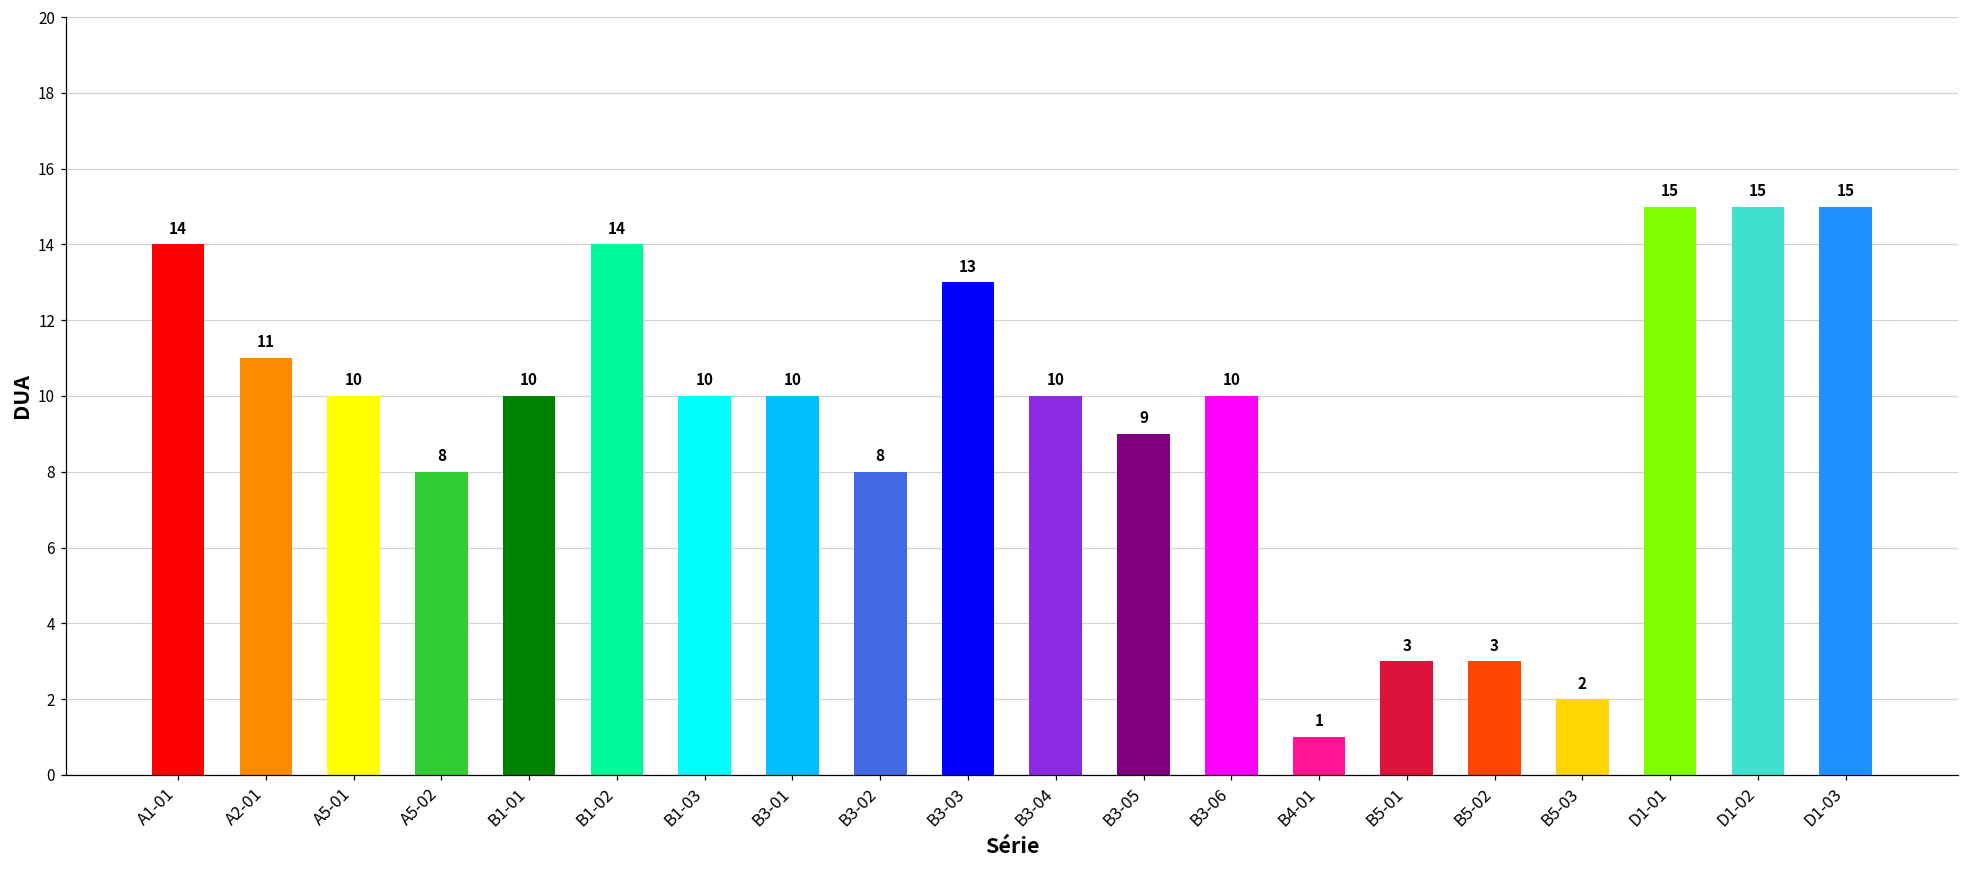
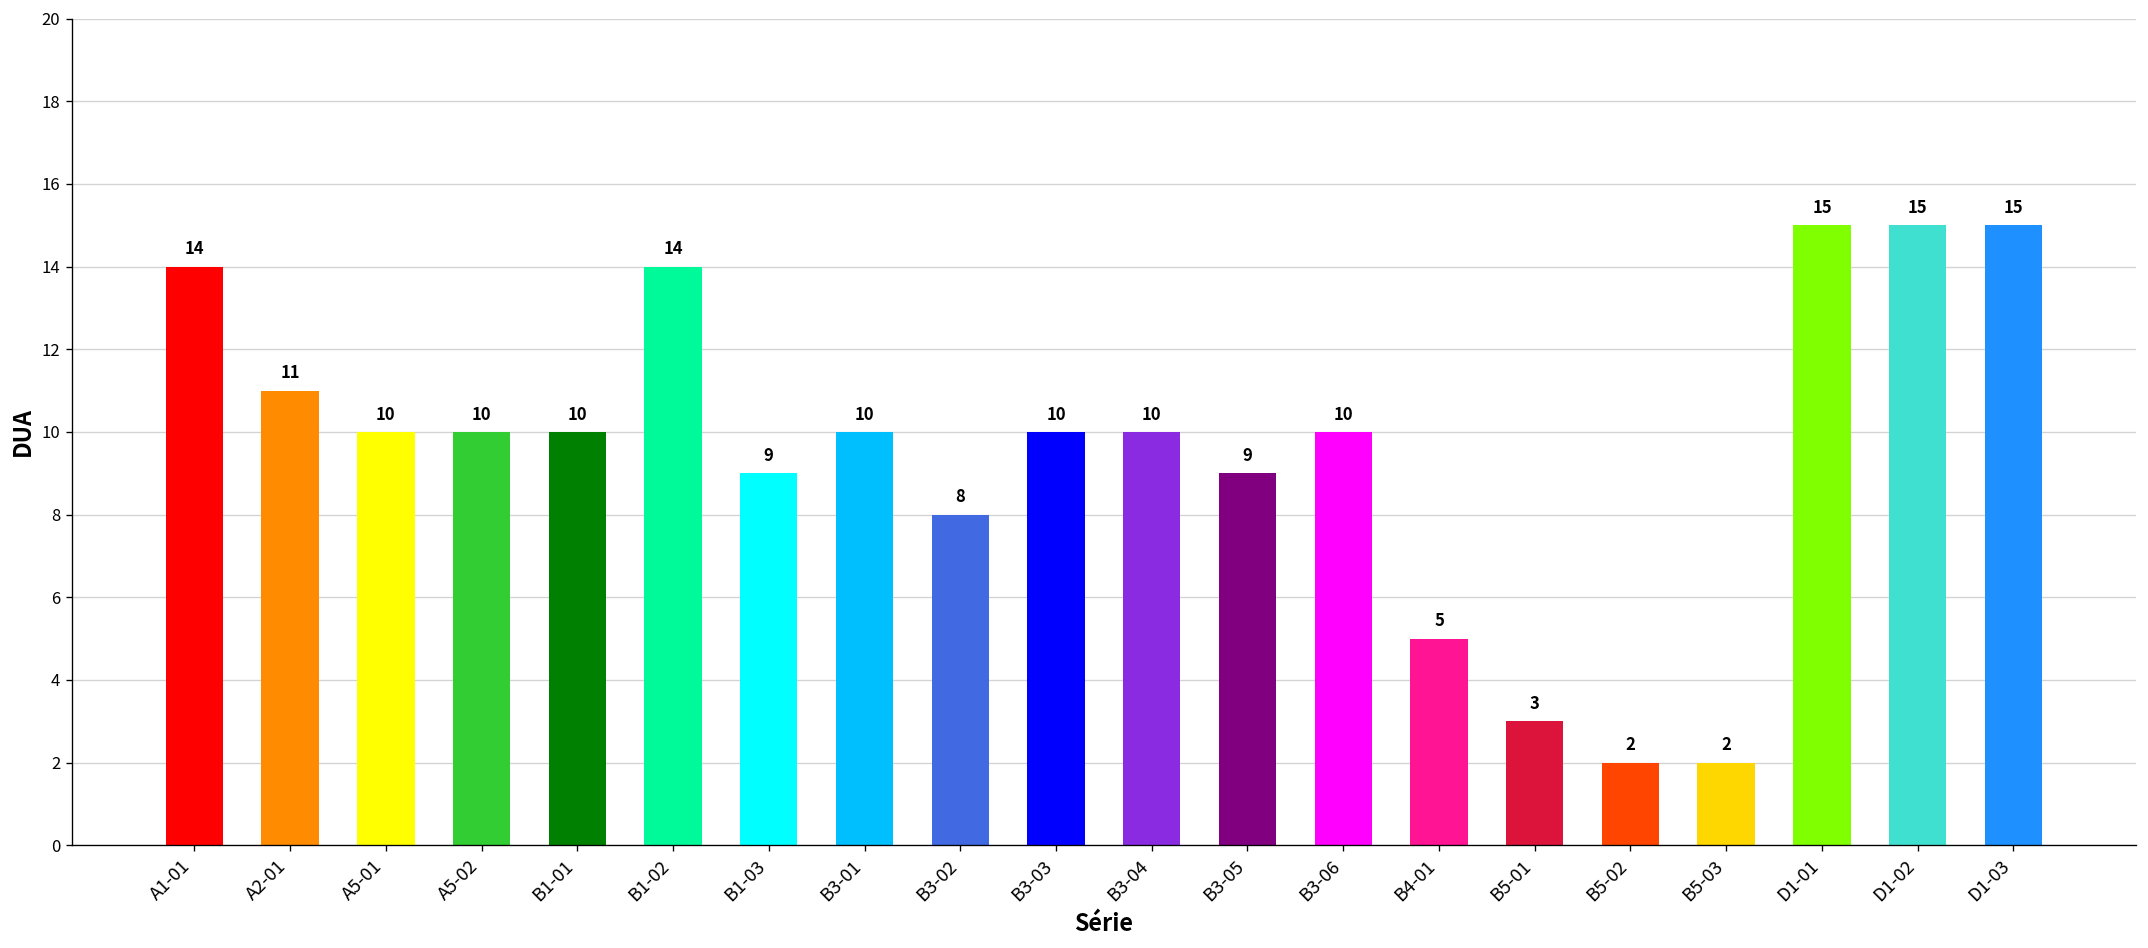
  {
    "A1-01": 14,
    "A2-01": 11,
    "A5-01": 10,
-   "A5-02": 8,
+   "A5-02": 10,
    "B1-01": 10,
    "B1-02": 14,
-   "B1-03": 10,
+   "B1-03": 9,
    "B3-01": 10,
    "B3-02": 8,
-   "B3-03": 13,
+   "B3-03": 10,
    "B3-04": 10,
    "B3-05": 9,
    "B3-06": 10,
-   "B4-01": 1,
+   "B4-01": 5,
    "B5-01": 3,
-   "B5-02": 3,
+   "B5-02": 2,
    "B5-03": 2,
    "D1-01": 15,
    "D1-02": 15,
    "D1-03": 15
  }
